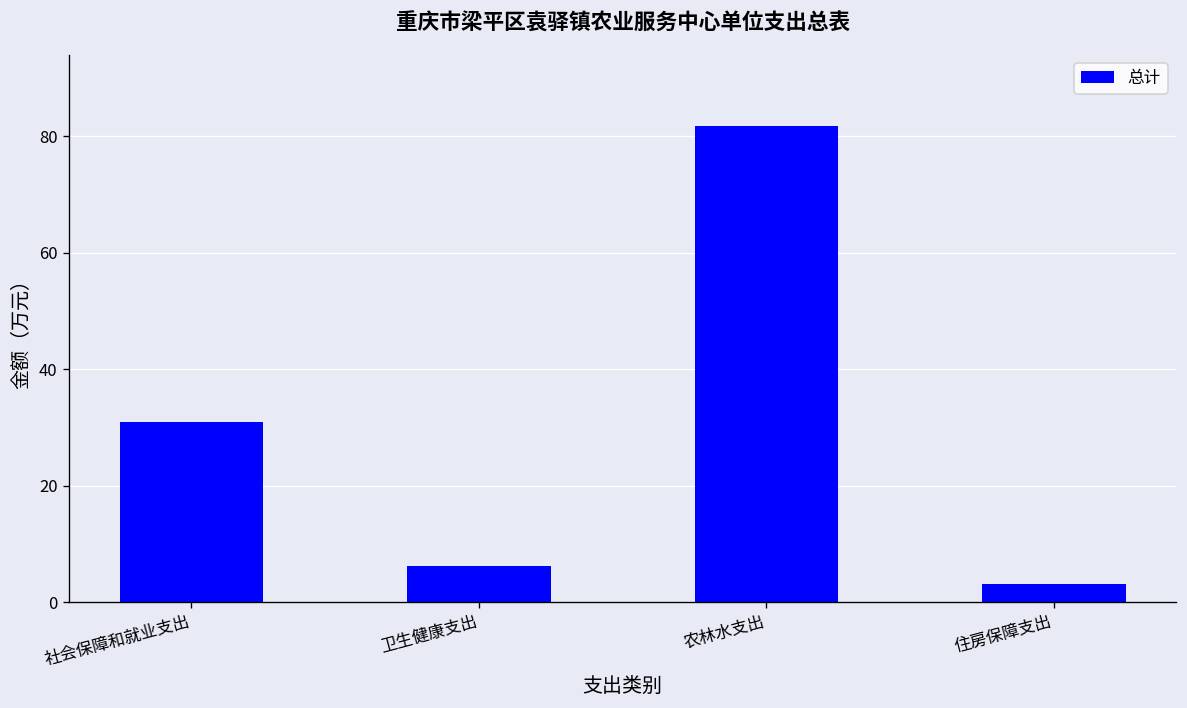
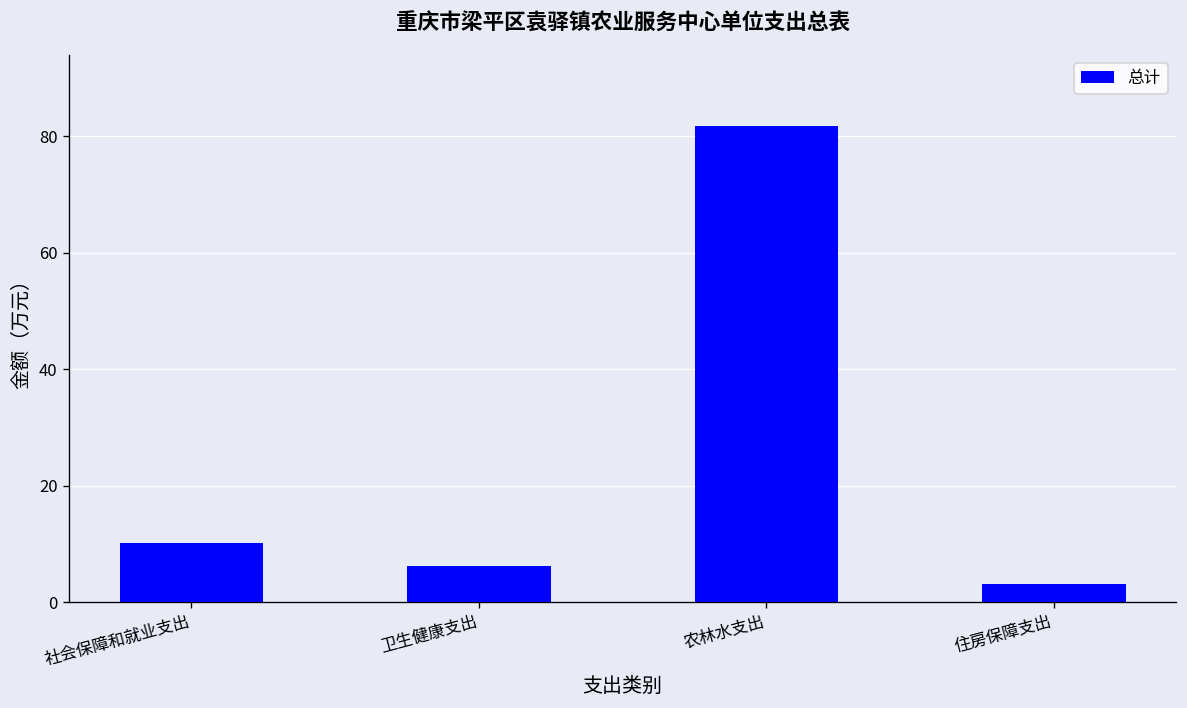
  {
-   "社会保障和就业支出": 31,
+   "社会保障和就业支出": 10,
    "卫生健康支出": 6,
    "农林水支出": 82,
    "住房保障支出": 3
  }
